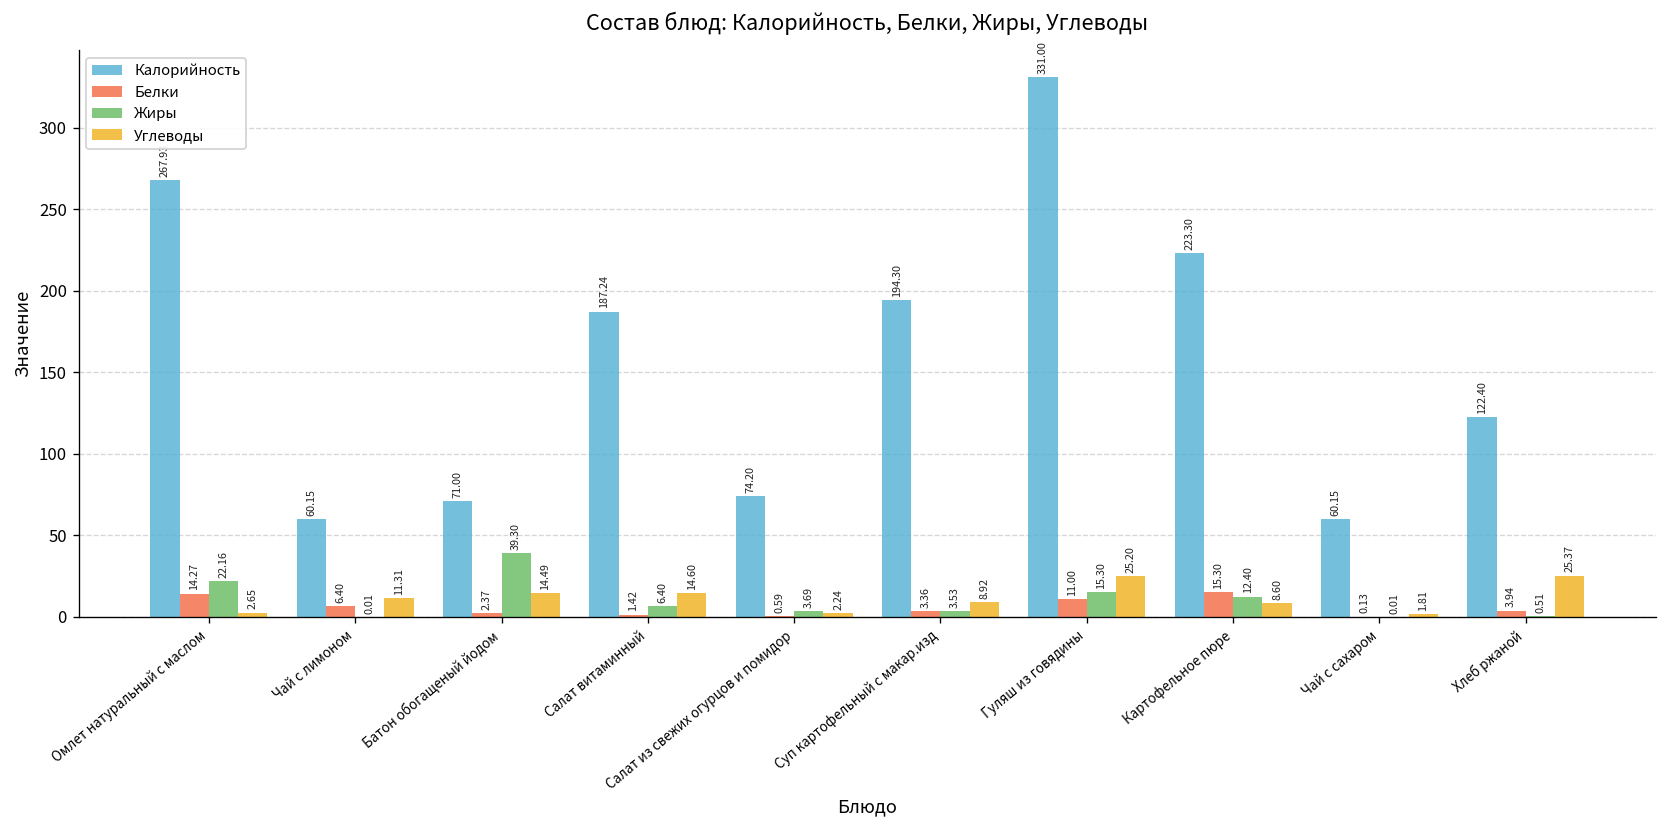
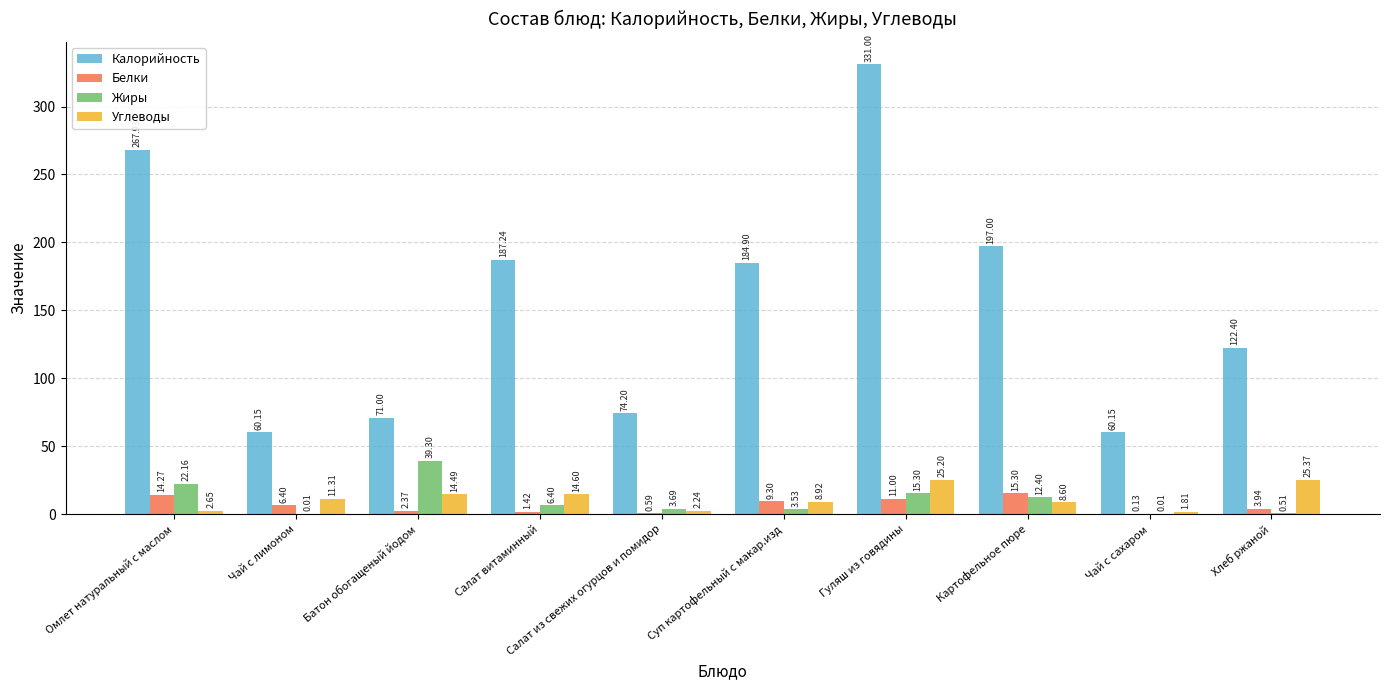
  {
    "Калорийность": {
      "Чай с лимоном": 60.15,
      "Батон обогащеный йодом": 71.00,
      "Салат витаминный": 187.24,
      "Салат из свежих огурцов и помидор": 74.20,
-     "Суп картофельный с макар.изд": 194.30,
+     "Суп картофельный с макар.изд": 184.90,
      "Гуляш из говядины": 331.00,
-     "Картофельное пюре": 223.30,
+     "Картофельное пюре": 197.00,
      "Чай с сахаром": 60.15,
      "Хлеб ржаной": 122.40
    },
    "Белки": {
      "Омлет натуральный с маслом": 14.27,
      "Чай с лимоном": 6.40,
      "Батон обогащеный йодом": 2.37,
      "Салат витаминный": 1.42,
      "Салат из свежих огурцов и помидор": 0.59,
-     "Суп картофельный с макар.изд": 3.36,
+     "Суп картофельный с макар.изд": 9.30,
      "Гуляш из говядины": 11.00,
      "Картофельное пюре": 15.30,
      "Чай с сахаром": 0.13,
      "Хлеб ржаной": 3.94
    },
    "Жиры": {
      "Омлет натуральный с маслом": 22.16,
      "Чай с лимоном": 0.01,
      "Батон обогащеный йодом": 39.30,
      "Салат витаминный": 6.40,
      "Салат из свежих огурцов и помидор": 3.69,
      "Суп картофельный с макар.изд": 3.53,
      "Гуляш из говядины": 15.30,
      "Картофельное пюре": 12.40,
      "Чай с сахаром": 0.01,
      "Хлеб ржаной": 0.51
    },
    "Углеводы": {
      "Омлет натуральный с маслом": 2.65,
      "Чай с лимоном": 11.31,
      "Батон обогащеный йодом": 14.49,
      "Салат витаминный": 14.60,
      "Салат из свежих огурцов и помидор": 2.24,
      "Суп картофельный с макар.изд": 8.92,
      "Гуляш из говядины": 25.20,
      "Картофельное пюре": 8.60,
      "Чай с сахаром": 1.81,
      "Хлеб ржаной": 25.37
    }
  }
